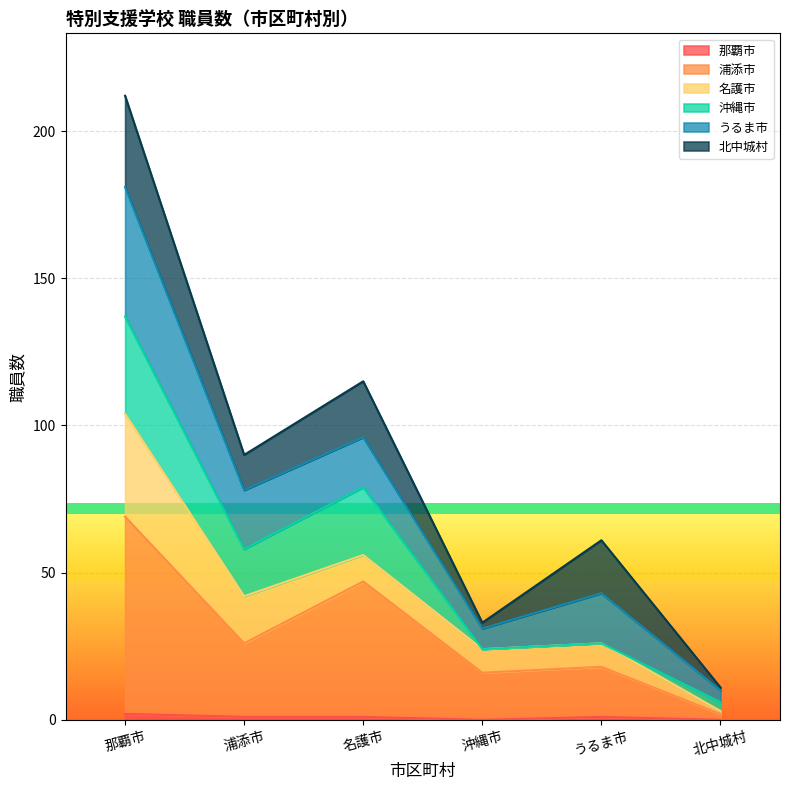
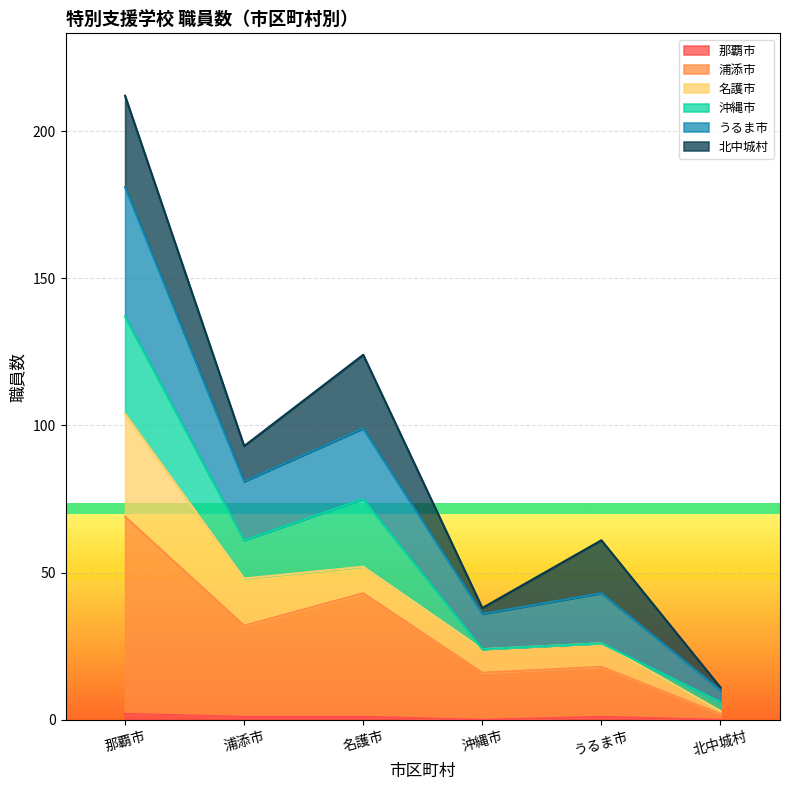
  {
    "那覇市": {
      "那覇市": 2,
      "浦添市": 1,
      "名護市": 1,
      "沖縄市": 0,
      "うるま市": 1,
      "北中城村": 0
    },
    "浦添市": {
      "那覇市": 67,
-     "浦添市": 25,
-     "名護市": 46,
+     "浦添市": 31,
+     "名護市": 42,
      "沖縄市": 16,
      "うるま市": 17,
      "北中城村": 2
    },
    "名護市": {
      "那覇市": 35,
      "浦添市": 16,
      "名護市": 9,
      "北中城村": 1
    },
    "沖縄市": {
      "那覇市": 33,
-     "浦添市": 16,
+     "浦添市": 13,
      "名護市": 23,
      "北中城村": 3
    },
    "うるま市": {
      "那覇市": 44,
      "浦添市": 20,
-     "名護市": 17,
-     "沖縄市": 7,
+     "名護市": 24,
+     "沖縄市": 12,
      "うるま市": 17,
      "北中城村": 4
    },
    "北中城村": {
      "那覇市": 31,
      "浦添市": 12,
-     "名護市": 19,
+     "名護市": 25,
      "沖縄市": 2,
      "うるま市": 18,
      "北中城村": 1
    }
  }
